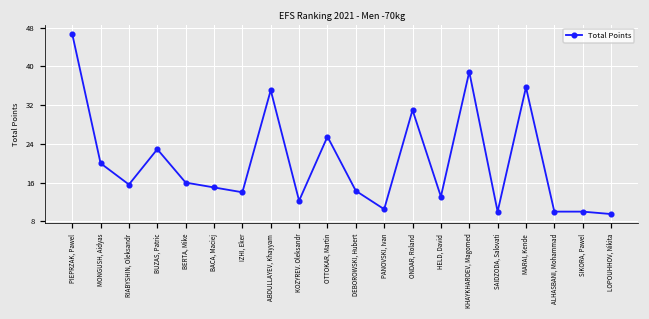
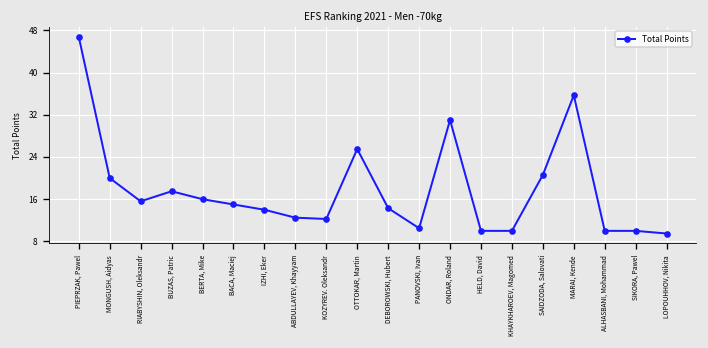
  {
    "PIEPRZAK, Pawel": 47,
    "MONGUSH, Aidyas": 20,
    "RIABYSHIN, Oleksandr": 16,
-   "BUZAS, Patric": 23,
+   "BUZAS, Patric": 18,
    "BERTA, Mike": 16,
    "BACA, Maciej": 15,
    "IZHI, Eker": 14,
-   "ABDULLAYEV, Khayyam": 35,
+   "ABDULLAYEV, Khayyam": 13,
    "KOZYREV. Oleksandr": 12,
    "OTTOKAR, Martin": 26,
    "DEBOROWSKI, Hubert": 14,
    "PANOVSKI, Ivan": 11,
    "ONDAR, Roland": 31,
-   "HELD, David": 13,
-   "KHAYKHAROEV, Magomed": 39,
-   "SAIDZODA, Salovati": 10,
+   "HELD, David": 10,
+   "KHAYKHAROEV, Magomed": 10,
+   "SAIDZODA, Salovati": 21,
    "MARAI, Kende": 36,
    "ALHASBANI, Mohammad": 10,
    "SIKORA, Pawel": 10,
    "LOPOUHHOV, Nikita": 10
  }
